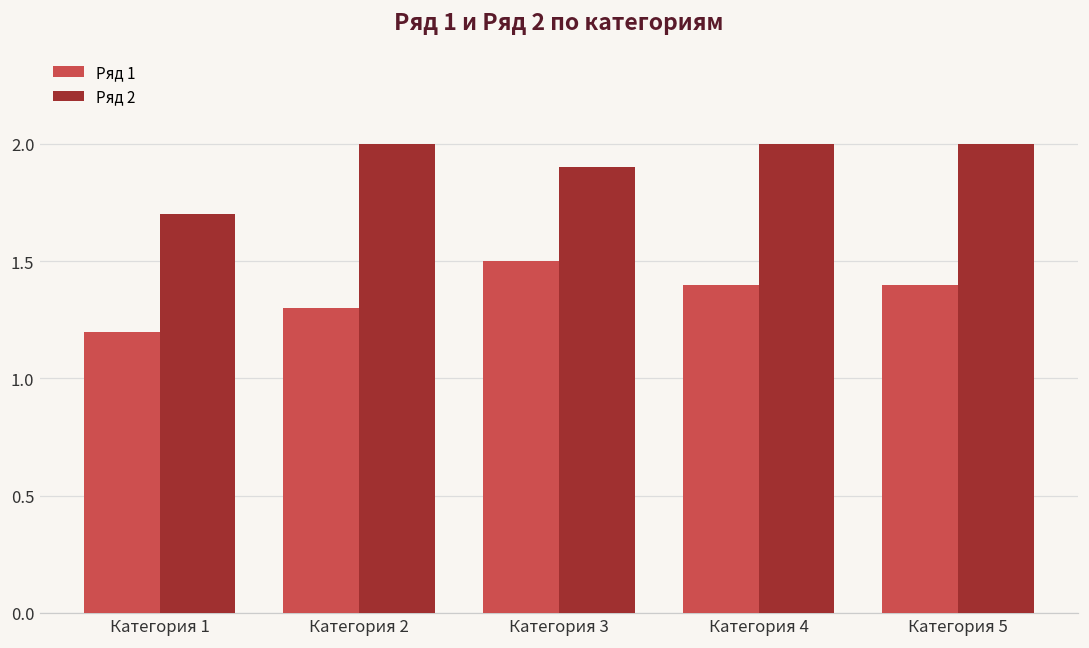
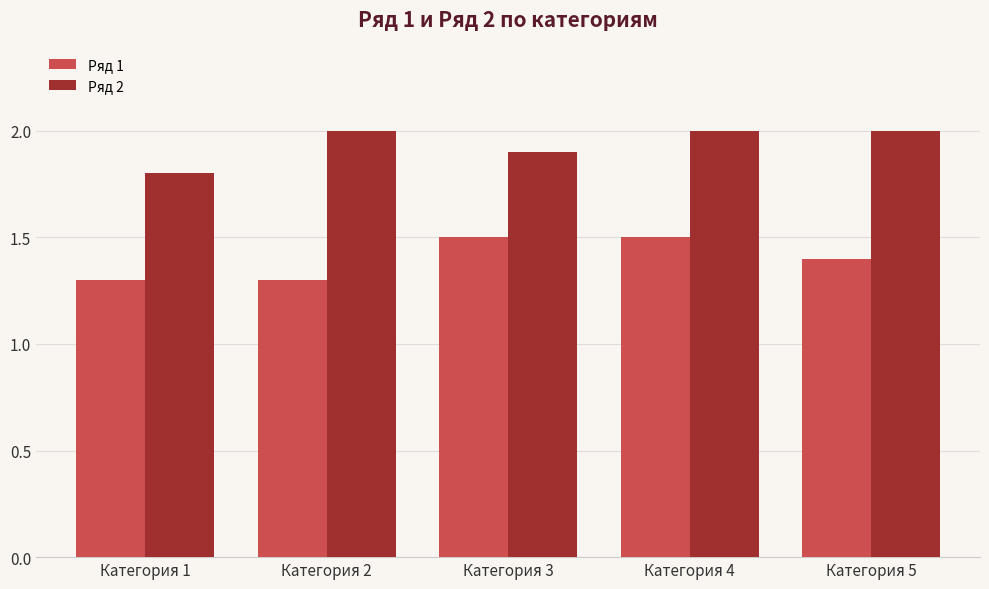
  {
    "Ряд 1": {
-     "Категория 1": 1.2,
+     "Категория 1": 1.3,
      "Категория 2": 1.3,
      "Категория 3": 1.5,
-     "Категория 4": 1.4,
+     "Категория 4": 1.5,
      "Категория 5": 1.4
    },
    "Ряд 2": {
-     "Категория 1": 1.7,
+     "Категория 1": 1.8,
      "Категория 2": 2.0,
      "Категория 3": 1.9,
      "Категория 4": 2.0,
      "Категория 5": 2.0
    }
  }
